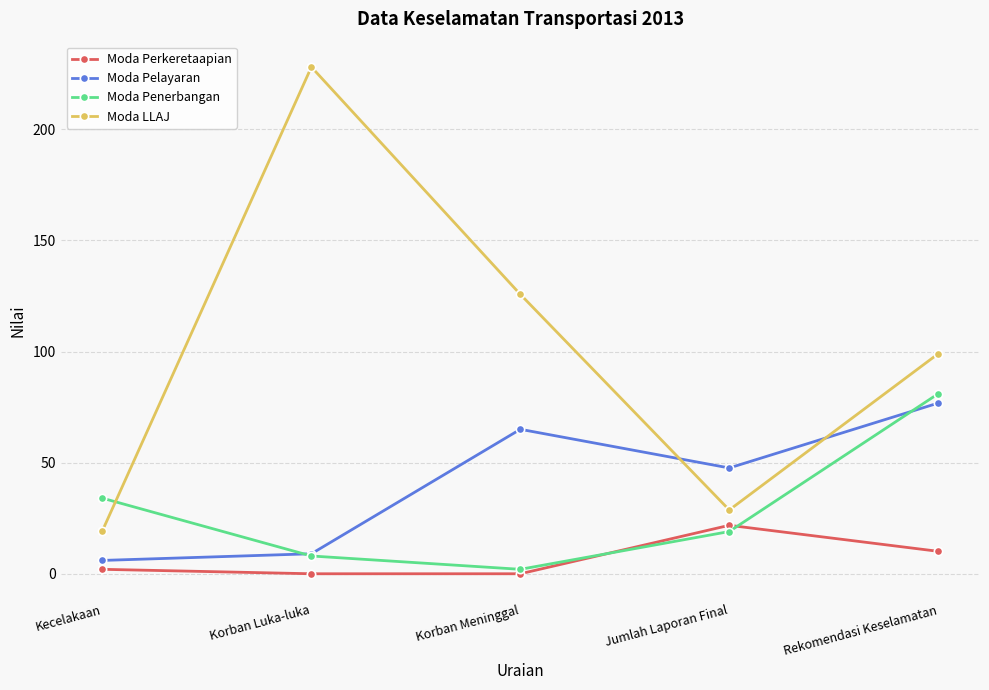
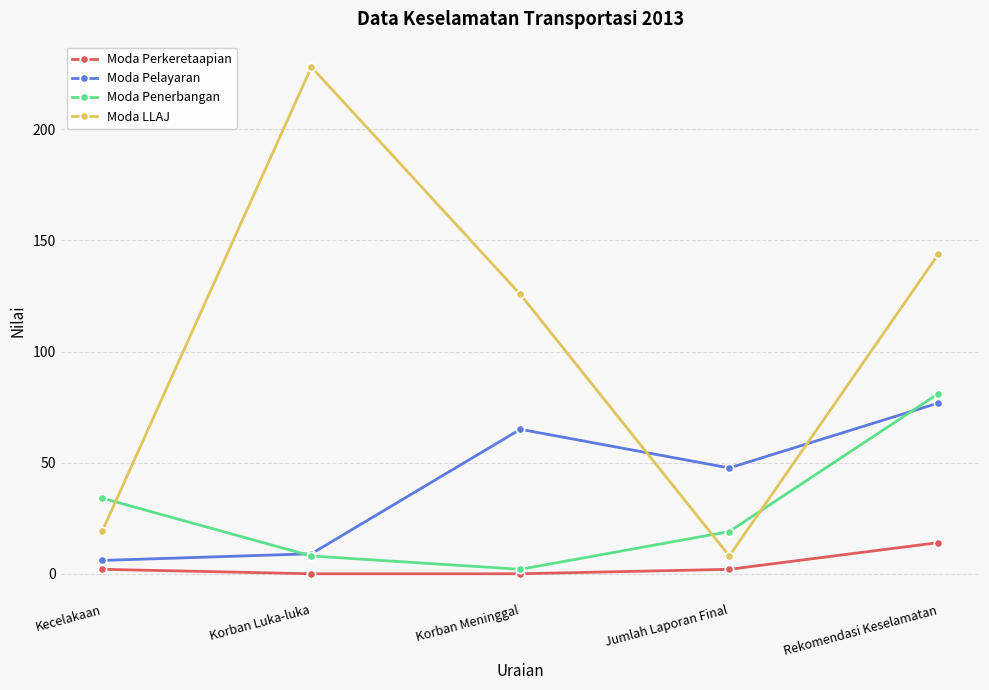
  {
    "Moda Perkeretaapian": {
      "Kecelakaan": 2,
      "Korban Luka-luka": 0,
      "Korban Meninggal": 0,
-     "Jumlah Laporan Final": 22,
-     "Rekomendasi Keselamatan": 10
+     "Jumlah Laporan Final": 2,
+     "Rekomendasi Keselamatan": 14
    },
    "Moda Pelayaran": {
      "Kecelakaan": 6,
      "Korban Meninggal": 65,
      "Jumlah Laporan Final": 48,
      "Rekomendasi Keselamatan": 77
    },
    "Moda Penerbangan": {
      "Kecelakaan": 34,
      "Korban Meninggal": 2,
      "Jumlah Laporan Final": 19,
      "Rekomendasi Keselamatan": 81
    },
    "Moda LLAJ": {
      "Kecelakaan": 19,
      "Korban Luka-luka": 228,
      "Korban Meninggal": 126,
-     "Jumlah Laporan Final": 29,
-     "Rekomendasi Keselamatan": 99
+     "Jumlah Laporan Final": 8,
+     "Rekomendasi Keselamatan": 144
    }
  }
